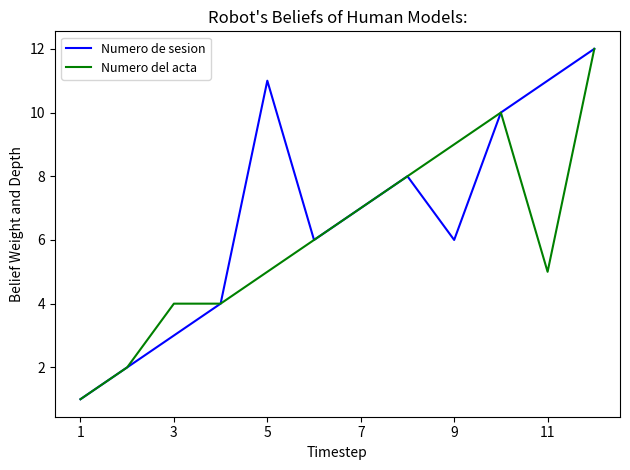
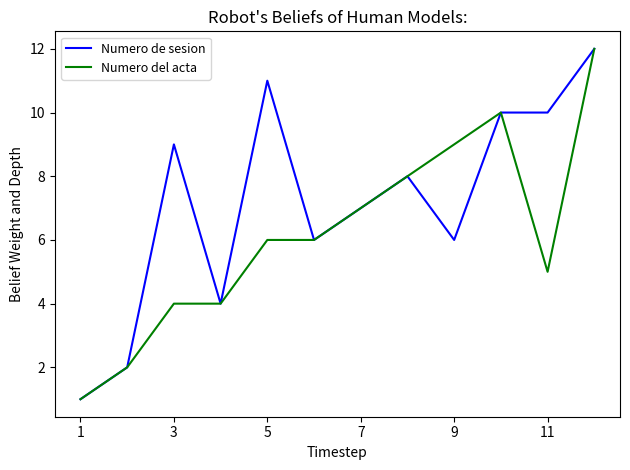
  {
    "Numero de sesion": {
-     "3": 3,
+     "3": 9,
      "5": 11,
      "9": 6,
-     "11": 11
+     "11": 10
    },
    "Numero del acta": {
      "3": 4,
-     "5": 5,
+     "5": 6,
      "9": 9,
      "11": 5
    }
  }
